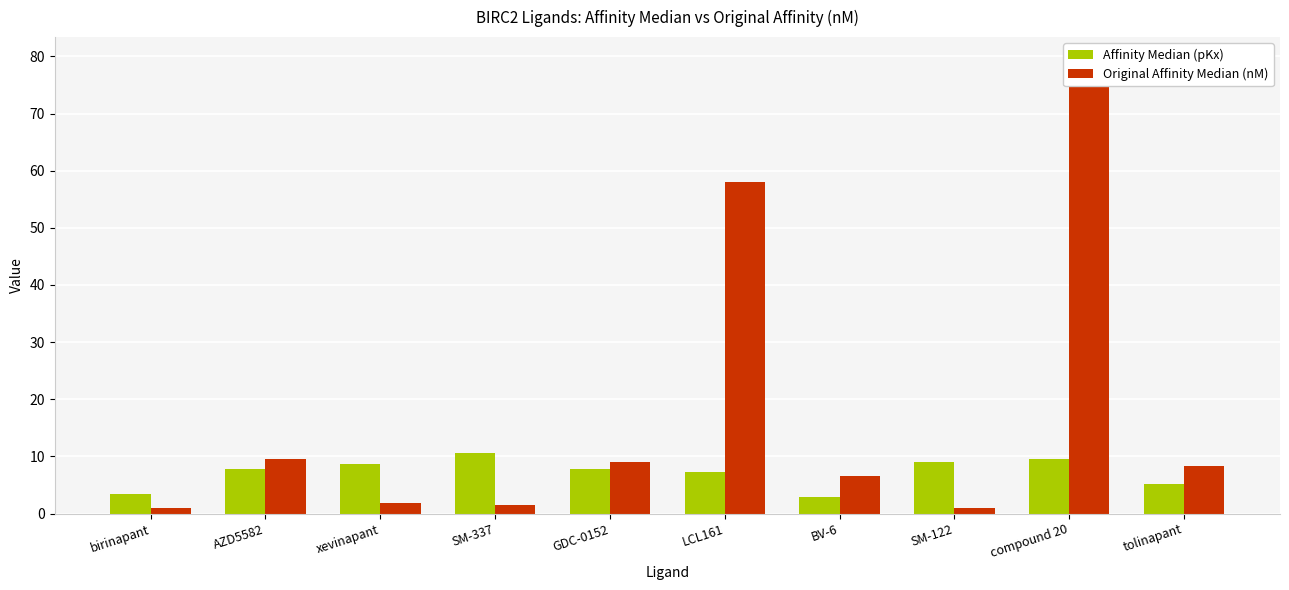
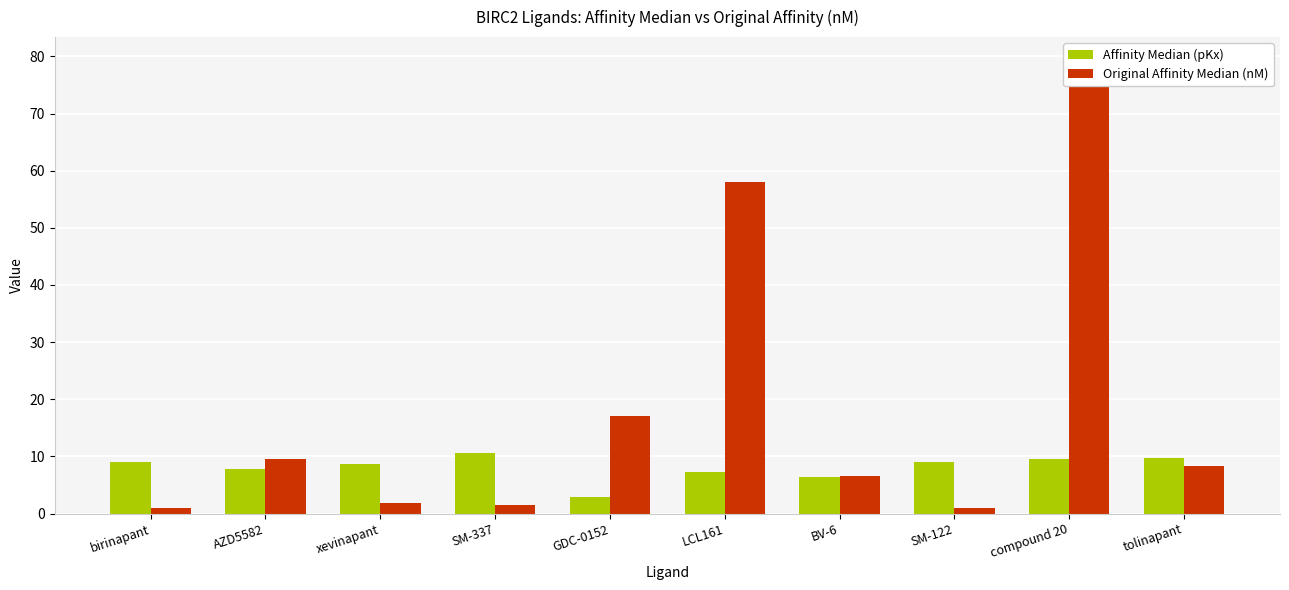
  {
    "Affinity Median (pKx)": {
-     "birinapant": 4,
+     "birinapant": 9,
      "AZD5582": 8,
      "xevinapant": 9,
      "SM-337": 11,
-     "GDC-0152": 8,
+     "GDC-0152": 3,
      "LCL161": 7,
-     "BV-6": 3,
+     "BV-6": 6,
      "SM-122": 9,
      "compound 20": 10,
-     "tolinapant": 5
+     "tolinapant": 10
    },
    "Original Affinity Median (nM)": {
      "birinapant": 1,
      "AZD5582": 10,
      "xevinapant": 2,
      "SM-337": 2,
-     "GDC-0152": 9,
+     "GDC-0152": 17,
      "LCL161": 58,
      "BV-6": 7,
      "SM-122": 1,
      "tolinapant": 8
    }
  }
